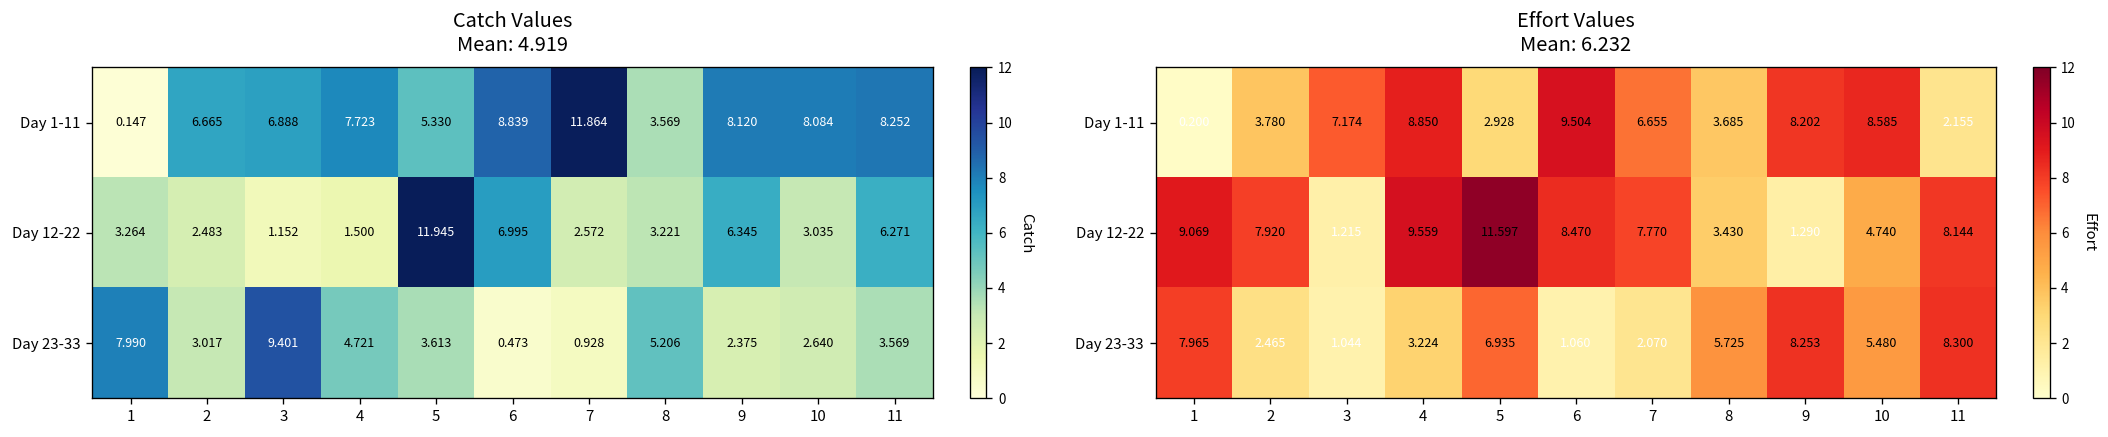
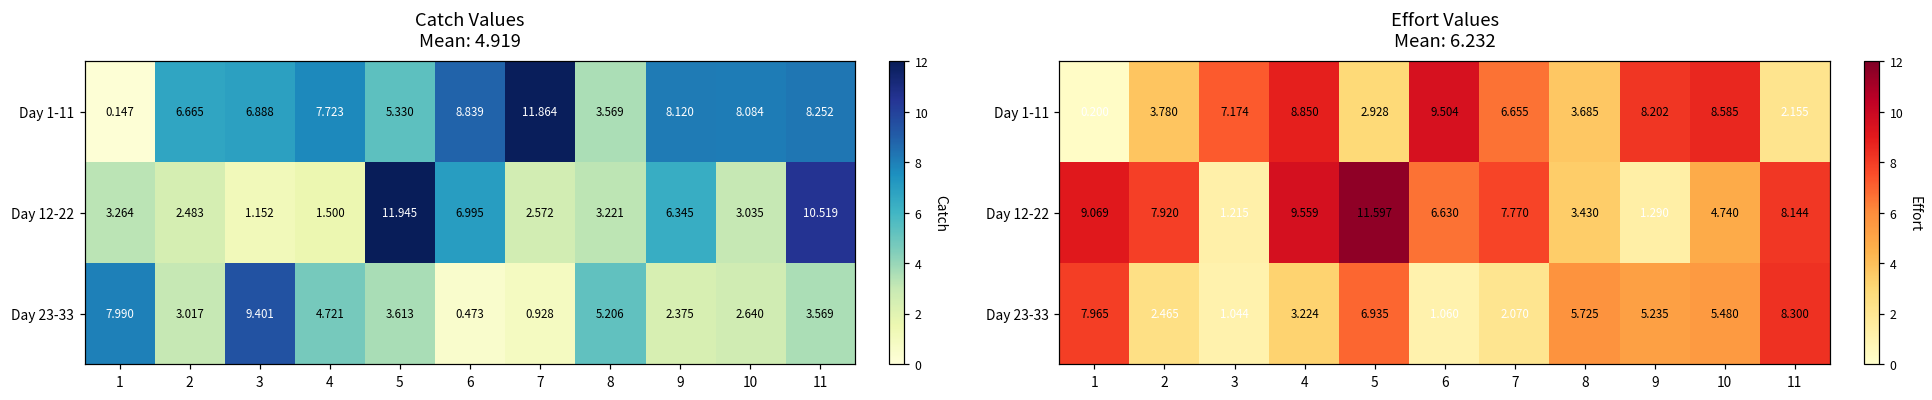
  {
    "Catch Values Mean: 4.919": {
      "Day 1-11": {
        "1": 0.147,
        "2": 6.665,
        "3": 6.888,
        "4": 7.723,
        "5": 5.330,
        "6": 8.839,
        "7": 11.864,
        "8": 3.569,
        "9": 8.120,
        "10": 8.084,
        "11": 8.252
      },
      "Day 12-22": {
        "1": 3.264,
        "2": 2.483,
        "3": 1.152,
        "4": 1.500,
        "5": 11.945,
        "6": 6.995,
        "7": 2.572,
        "8": 3.221,
        "9": 6.345,
        "10": 3.035,
-       "11": 6.271
+       "11": 10.519
      },
      "Day 23-33": {
        "1": 7.990,
        "2": 3.017,
        "3": 9.401,
        "4": 4.721,
        "5": 3.613,
        "6": 0.473,
        "7": 0.928,
        "8": 5.206,
        "9": 2.375,
        "10": 2.640,
        "11": 3.569
      }
    },
    "Effort Values Mean: 6.232": {
      "Day 1-11": {
        "1": 0.200,
        "2": 3.780,
        "3": 7.174,
        "4": 8.850,
        "5": 2.928,
        "6": 9.504,
        "7": 6.655,
        "8": 3.685,
        "9": 8.202,
        "10": 8.585,
        "11": 2.155
      },
      "Day 12-22": {
        "1": 9.069,
        "2": 7.920,
        "3": 1.215,
        "4": 9.559,
        "5": 11.597,
-       "6": 8.470,
+       "6": 6.630,
        "7": 7.770,
        "8": 3.430,
        "9": 1.290,
        "10": 4.740,
        "11": 8.144
      },
      "Day 23-33": {
        "1": 7.965,
        "2": 2.465,
        "3": 1.044,
        "4": 3.224,
        "5": 6.935,
        "6": 1.060,
        "7": 2.070,
        "8": 5.725,
-       "9": 8.253,
+       "9": 5.235,
        "10": 5.480,
        "11": 8.300
      }
    }
  }
